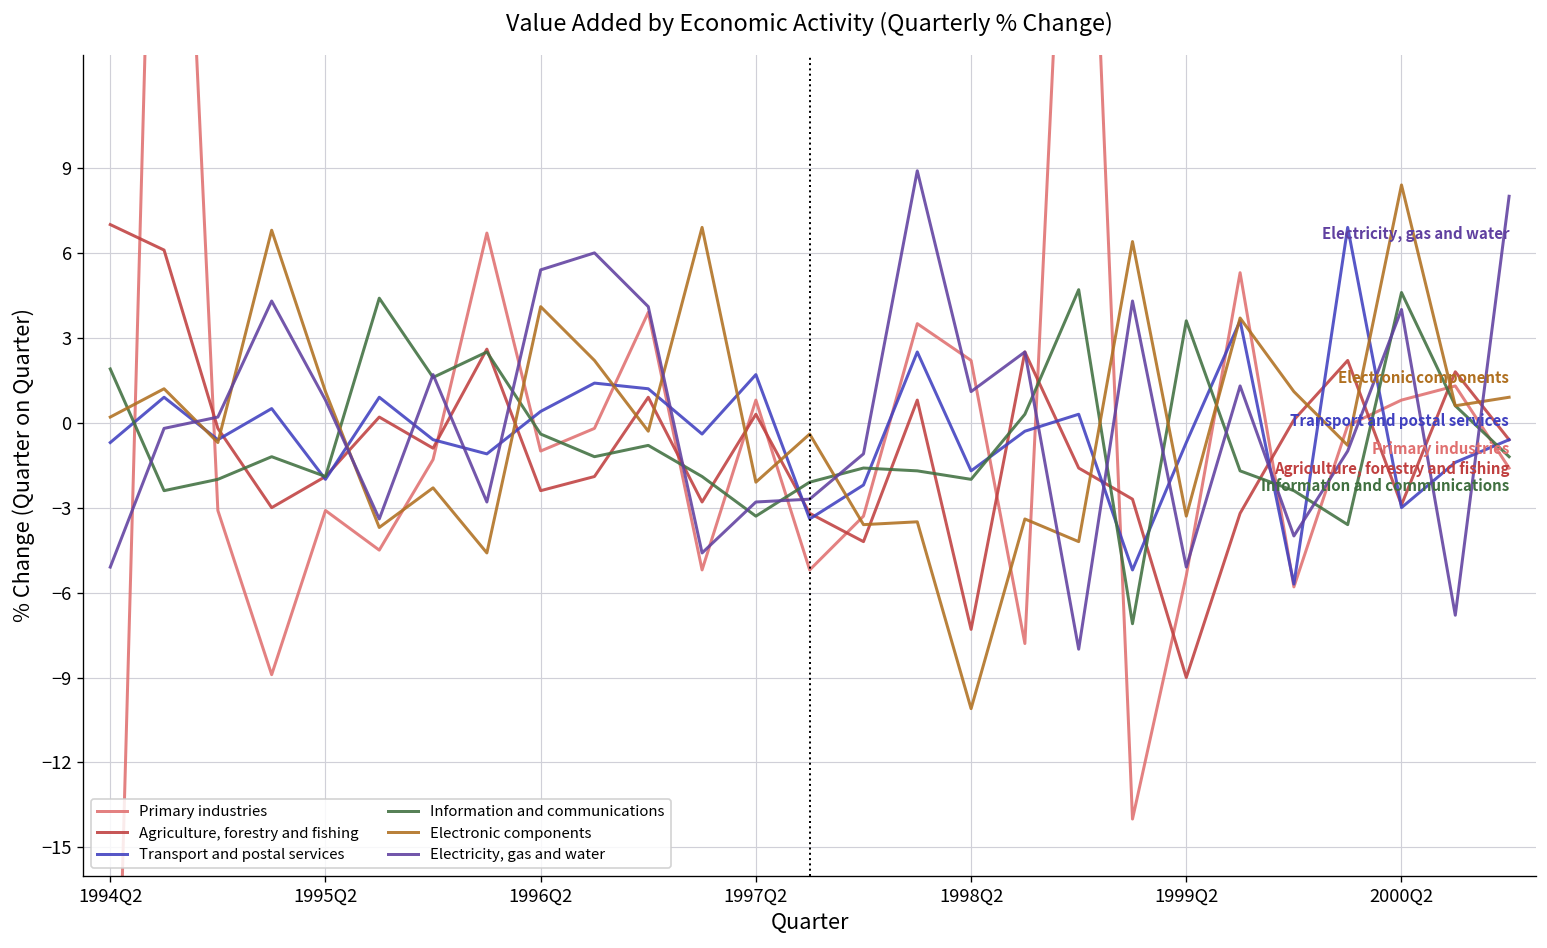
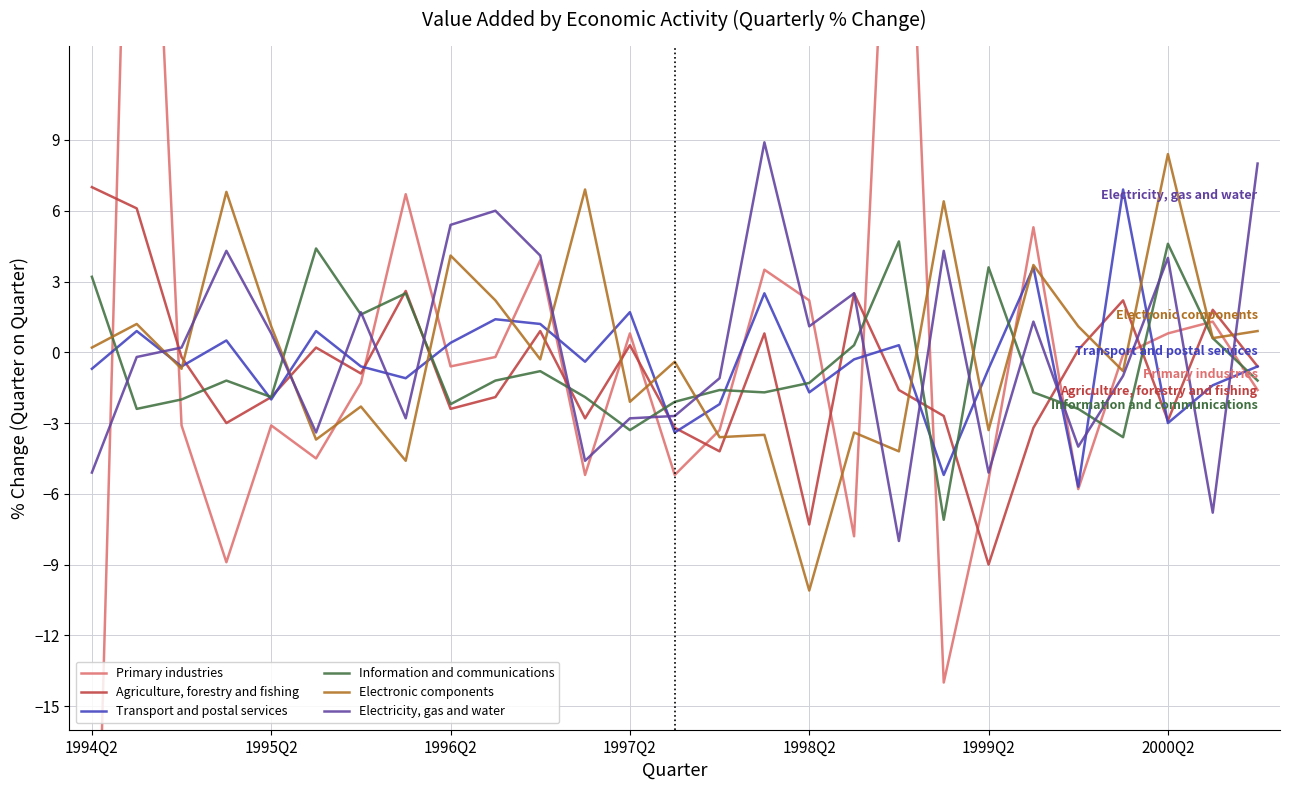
  {
    "Primary industries": {
      "1995Q2": -3.1,
-     "1996Q2": -1.0,
+     "1996Q2": -0.6,
      "1997Q2": 0.8,
      "1998Q2": 2.2,
      "1999Q2": -5.4,
      "2000Q2": 0.8
    },
    "Information and communications": {
-     "1994Q2": 1.9,
-     "1996Q2": -0.4,
+     "1994Q2": 3.2,
+     "1996Q2": -2.2,
      "1997Q2": -3.3,
-     "1998Q2": -2.0,
+     "1998Q2": -1.3,
      "1999Q2": 3.6,
      "2000Q2": 4.6
    }
  }
